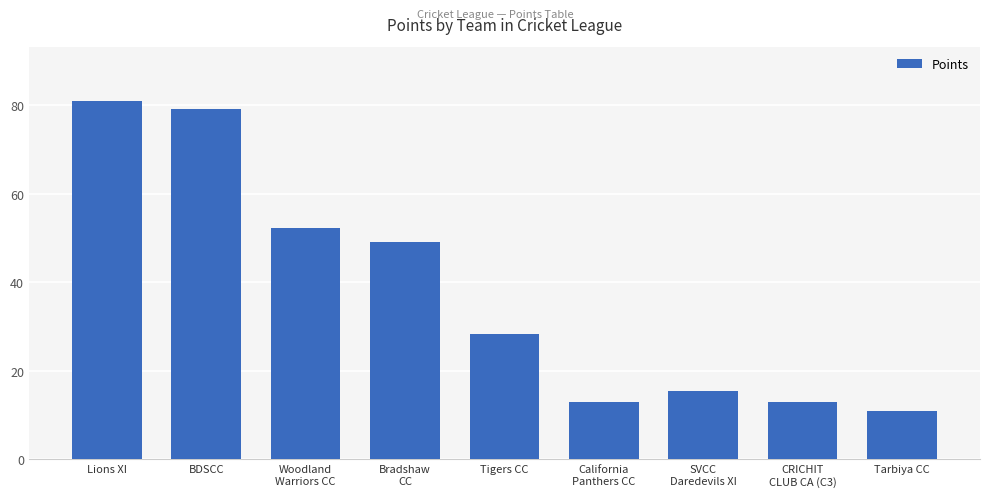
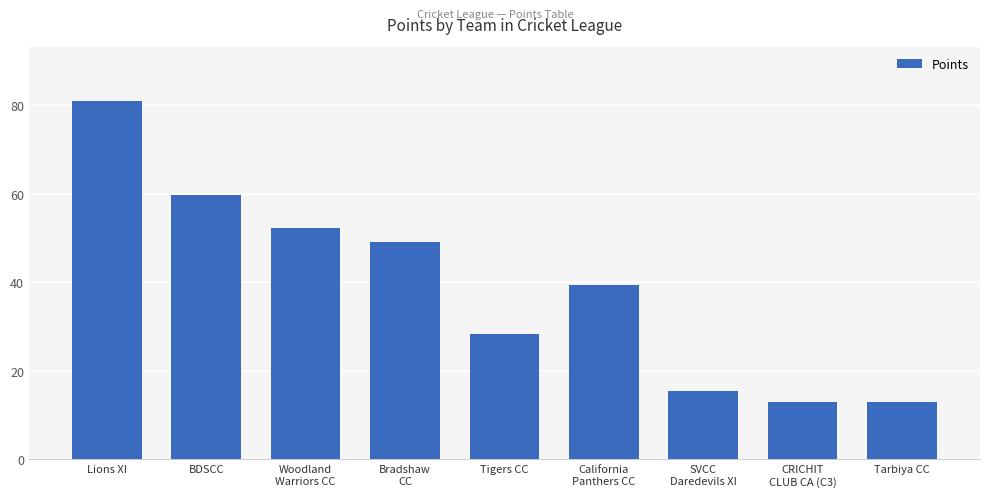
  {
    "Lions XI": 81,
-   "BDSCC": 79,
+   "BDSCC": 60,
    "Woodland Warriors CC": 52,
    "Bradshaw CC": 49,
    "Tigers CC": 28,
-   "California Panthers CC": 13,
+   "California Panthers CC": 39,
    "SVCC Daredevils XI": 16,
    "CRICHIT CLUB CA (C3)": 13,
-   "Tarbiya CC": 11
+   "Tarbiya CC": 13
  }
